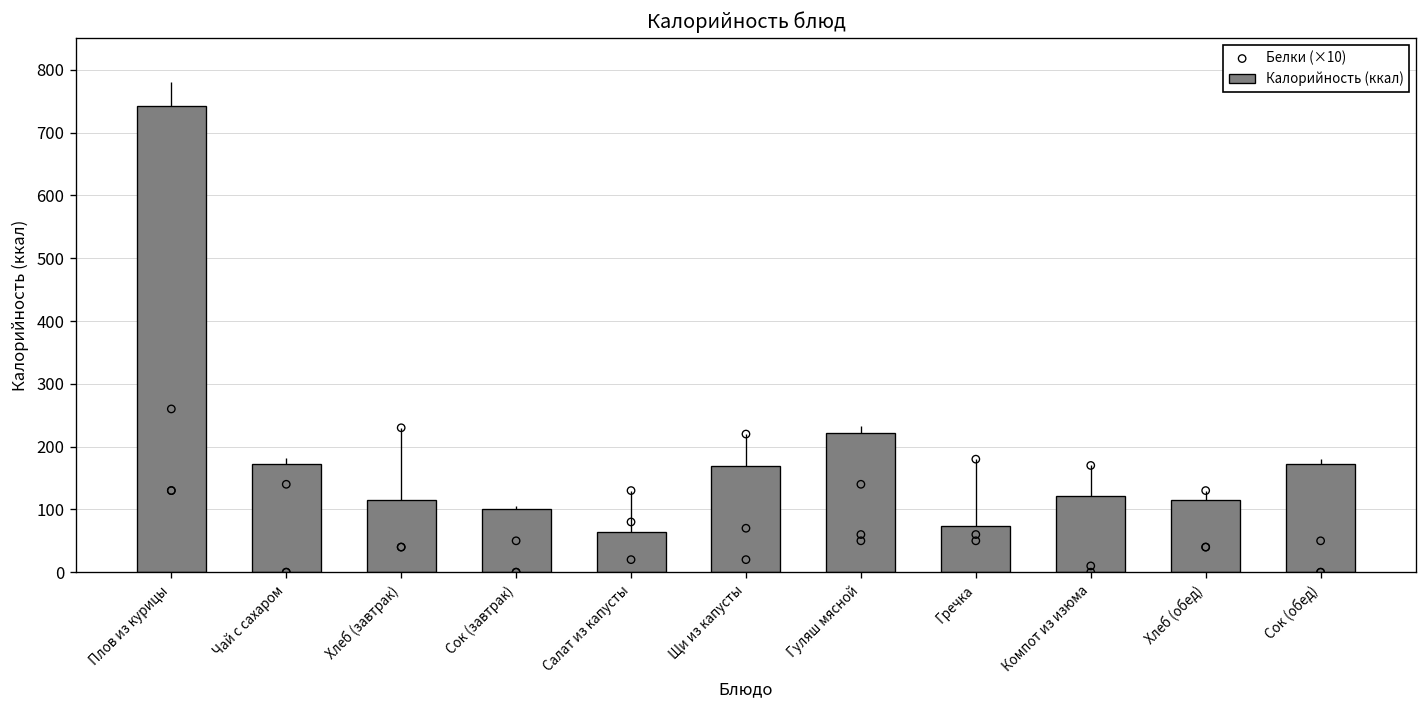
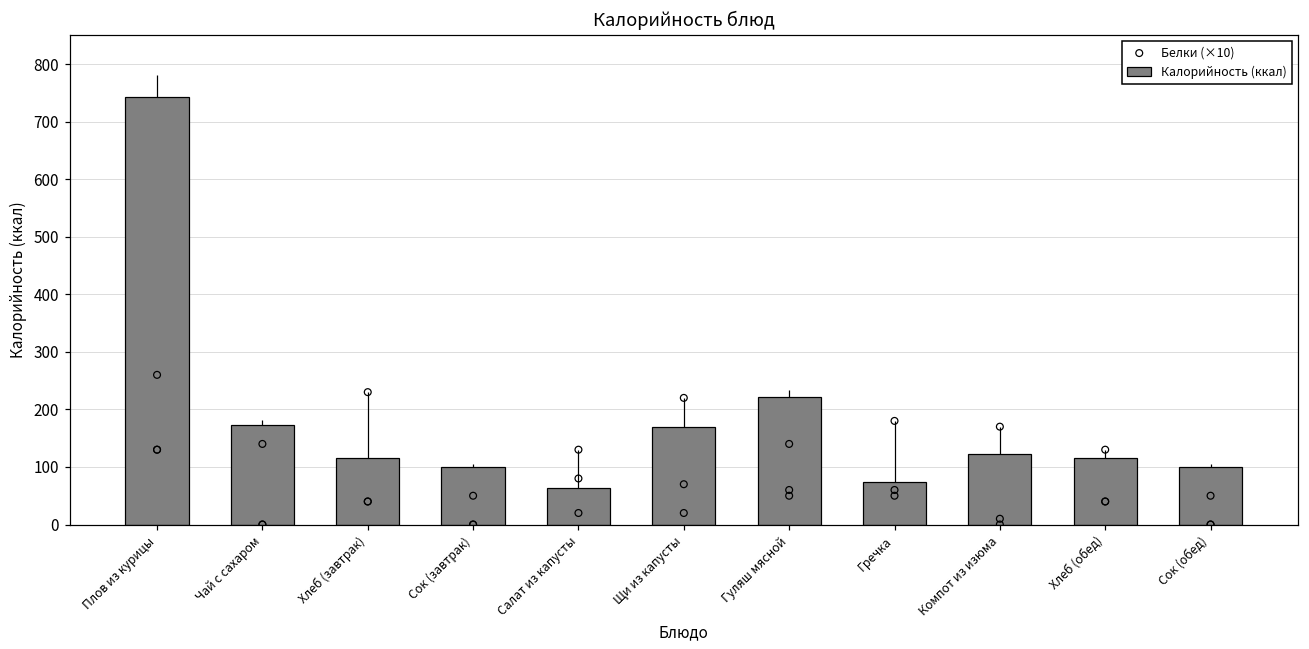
  {
    "Калорийность (ккал)": {
      "Плов из курицы": 740,
      "Чай с сахаром": 170,
      "Хлеб (завтрак)": 120,
      "Сок (завтрак)": 100,
      "Салат из капусты": 60,
      "Щи из капусты": 170,
      "Гуляш мясной": 220,
      "Гречка": 70,
      "Компот из изюма": 120,
      "Хлеб (обед)": 120,
-     "Сок (обед)": 170
+     "Сок (обед)": 100
    }
  }
